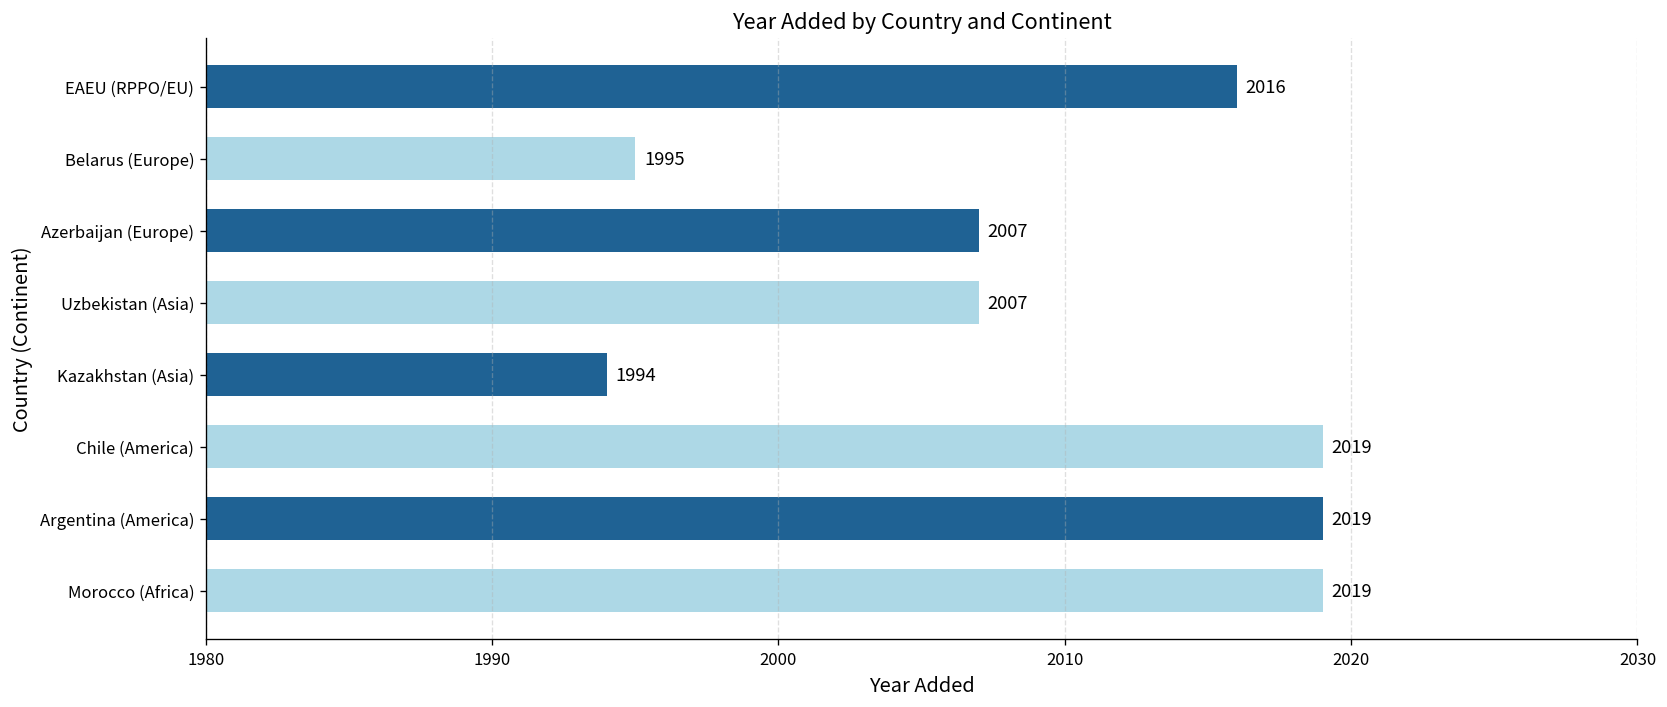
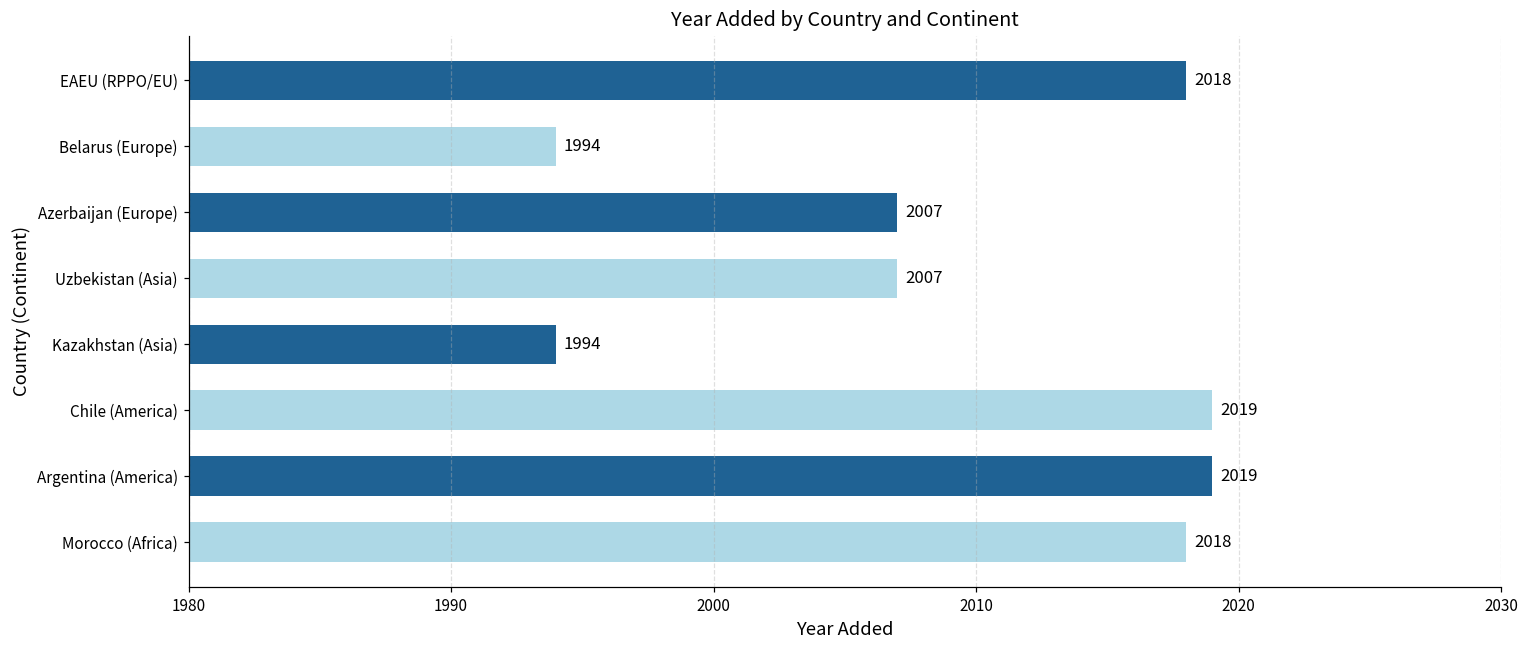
  {
-   "EAEU (RPPO/EU)": 2016,
-   "Belarus (Europe)": 1995,
+   "EAEU (RPPO/EU)": 2018,
+   "Belarus (Europe)": 1994,
    "Azerbaijan (Europe)": 2007,
    "Uzbekistan (Asia)": 2007,
    "Kazakhstan (Asia)": 1994,
    "Chile (America)": 2019,
    "Argentina (America)": 2019,
-   "Morocco (Africa)": 2019
+   "Morocco (Africa)": 2018
  }
